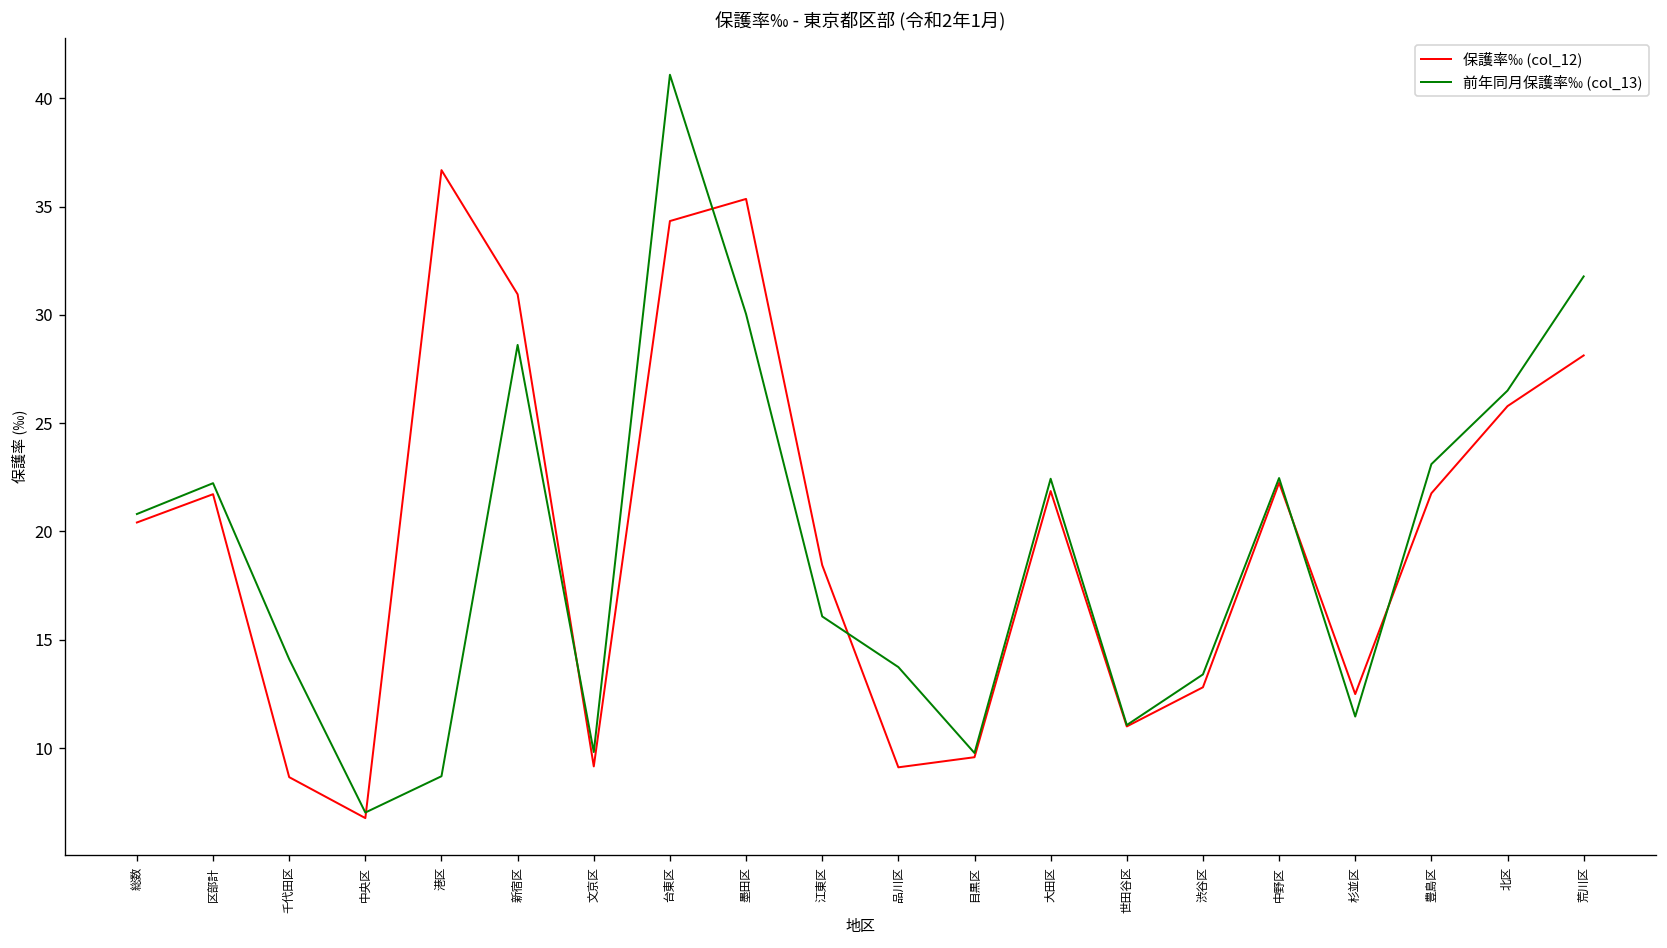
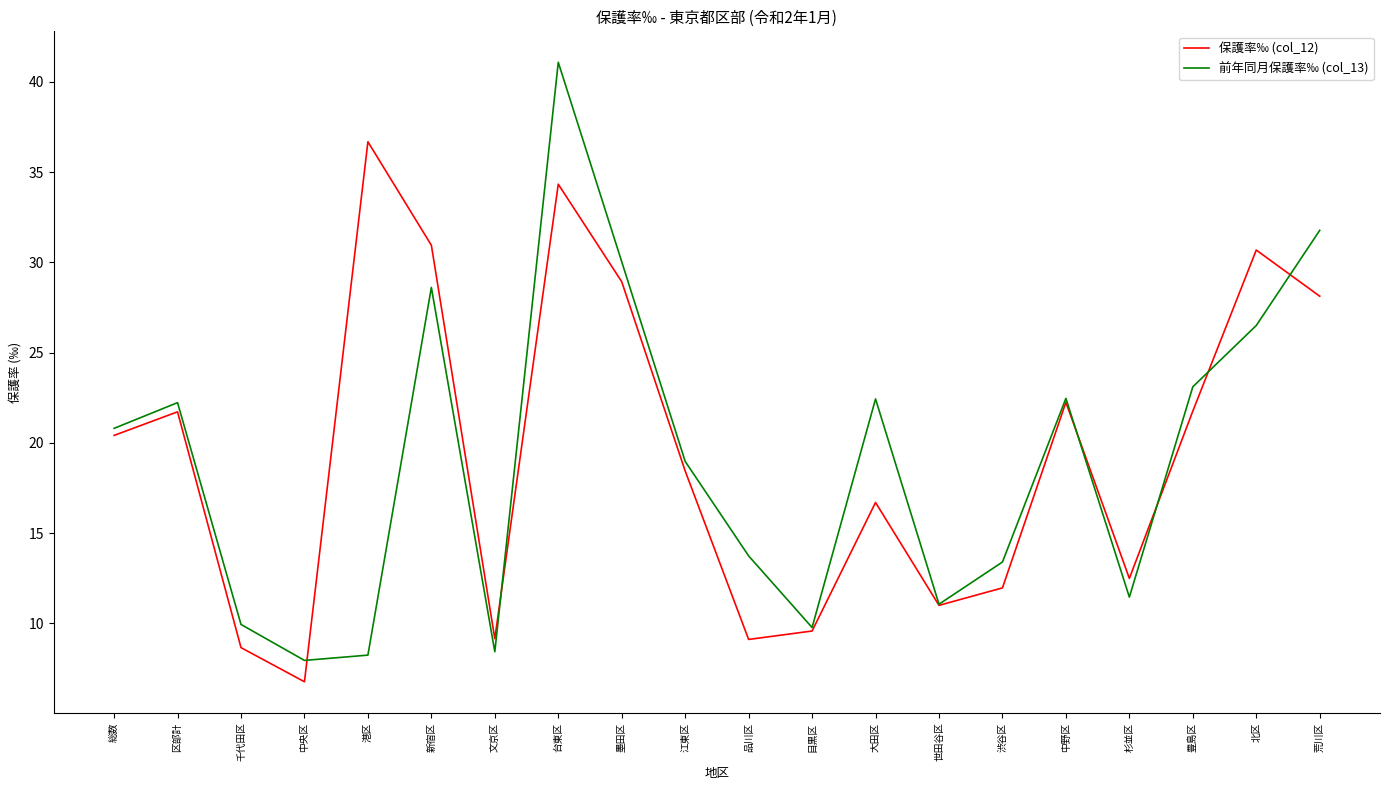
  {
    "保護率‰ (col_12)": {
      "総数": 20.4,
      "区部計": 21.7,
      "千代田区": 8.7,
      "中央区": 6.8,
      "港区": 36.7,
      "新宿区": 31.0,
      "文京区": 9.2,
      "台東区": 34.3,
-     "墨田区": 35.4,
+     "墨田区": 28.9,
      "江東区": 18.4,
      "品川区": 9.1,
      "目黒区": 9.6,
-     "大田区": 21.9,
-     "渋谷区": 12.8,
+     "大田区": 16.7,
+     "渋谷区": 12.0,
      "中野区": 22.2,
      "杉並区": 12.5,
      "豊島区": 21.8,
-     "北区": 25.8,
+     "北区": 30.7,
      "荒川区": 28.1
    },
    "前年同月保護率‰ (col_13)": {
      "総数": 20.8,
      "区部計": 22.2,
-     "千代田区": 14.1,
-     "中央区": 7.0,
-     "港区": 8.7,
+     "千代田区": 9.9,
+     "中央区": 7.9,
+     "港区": 8.2,
      "新宿区": 28.6,
-     "文京区": 9.8,
+     "文京区": 8.4,
      "台東区": 41.1,
      "墨田区": 30.0,
-     "江東区": 16.1,
+     "江東区": 19.0,
      "品川区": 13.7,
      "目黒区": 9.8,
      "大田区": 22.4,
      "渋谷区": 13.4,
      "中野区": 22.5,
      "杉並区": 11.5,
      "豊島区": 23.1,
      "北区": 26.5,
      "荒川区": 31.8
    }
  }
